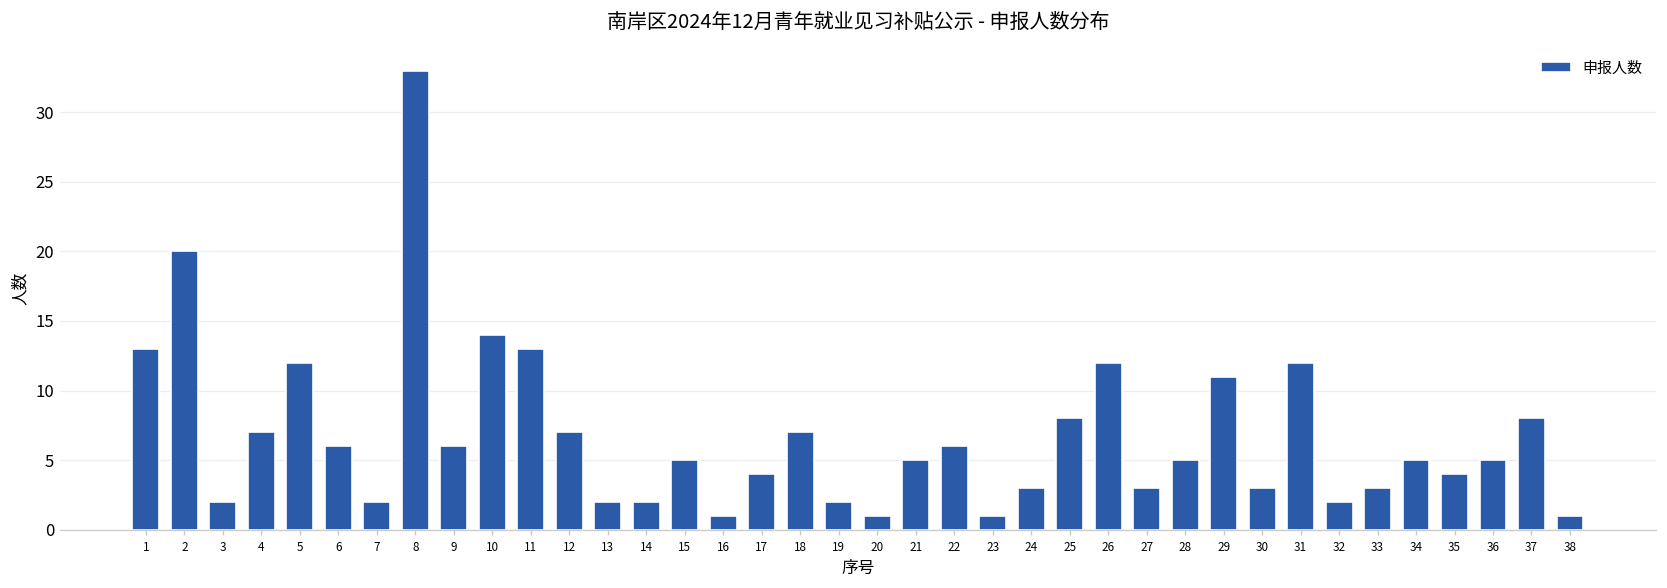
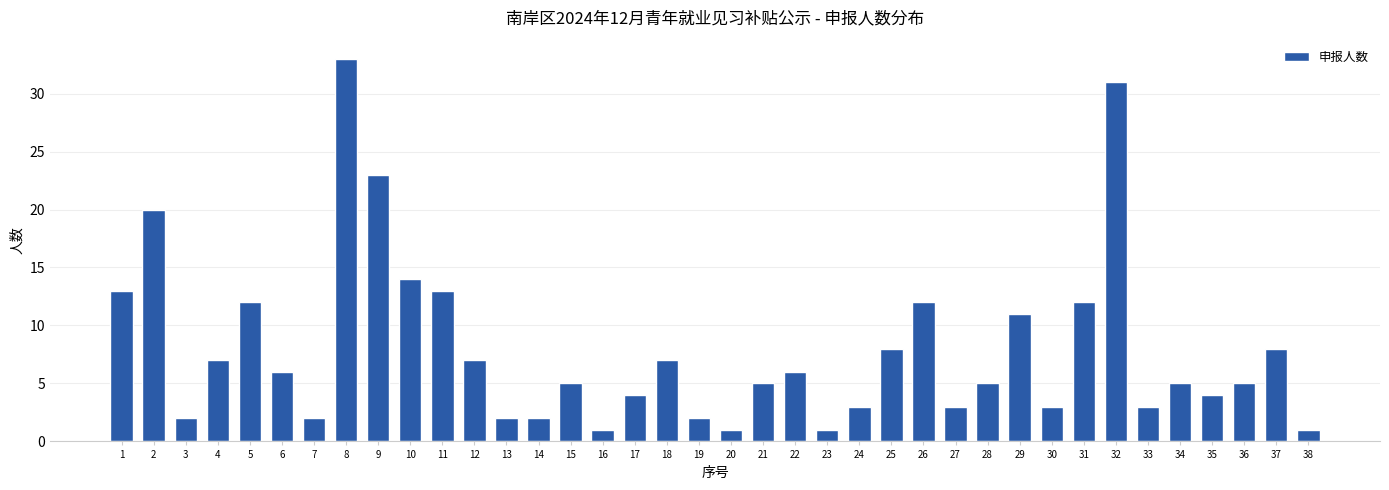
  {
    "1": 13,
    "2": 20,
    "3": 2,
    "4": 7,
    "5": 12,
    "6": 6,
    "7": 2,
    "8": 33,
-   "9": 6,
+   "9": 23,
    "10": 14,
    "11": 13,
    "12": 7,
    "13": 2,
    "14": 2,
    "15": 5,
    "16": 1,
    "17": 4,
    "18": 7,
    "19": 2,
    "20": 1,
    "21": 5,
    "22": 6,
    "23": 1,
    "24": 3,
    "25": 8,
    "26": 12,
    "27": 3,
    "28": 5,
    "29": 11,
    "30": 3,
    "31": 12,
-   "32": 2,
+   "32": 31,
    "33": 3,
    "34": 5,
    "35": 4,
    "36": 5,
    "37": 8,
    "38": 1
  }
